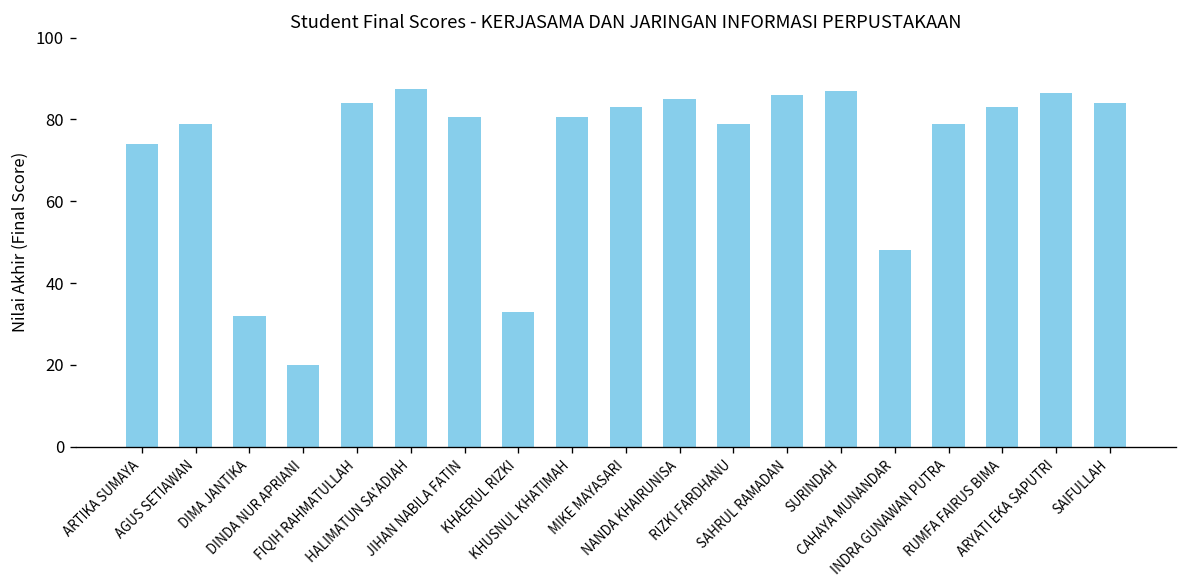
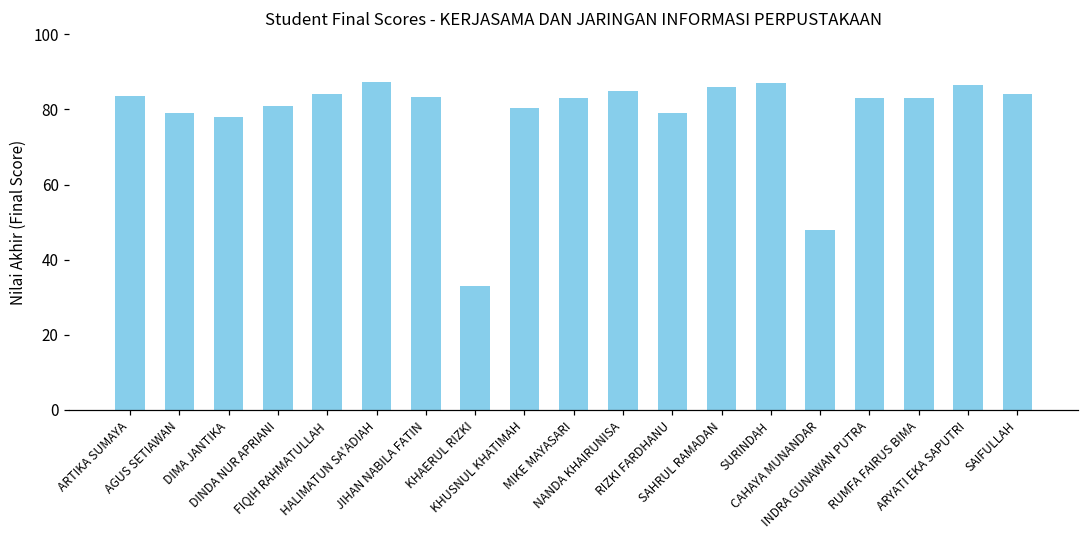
  {
-   "ARTIKA SUMAYA": 74,
+   "ARTIKA SUMAYA": 84,
    "AGUS SETIAWAN": 79,
-   "DIMA JANTIKA": 32,
-   "DINDA NUR APRIANI": 20,
+   "DIMA JANTIKA": 78,
+   "DINDA NUR APRIANI": 81,
    "FIQIH RAHMATULLAH": 84,
    "HALIMATUN SA'ADIAH": 87,
-   "JIHAN NABILA FATIN": 81,
+   "JIHAN NABILA FATIN": 83,
    "KHAERUL RIZKI": 33,
    "KHUSNUL KHATIMAH": 81,
    "MIKE MAYASARI": 83,
    "NANDA KHAIRUNISA": 85,
    "RIZKI FARDHANU": 79,
    "SAHRUL RAMADAN": 86,
    "SURINDAH": 87,
    "CAHAYA MUNANDAR": 48,
-   "INDRA GUNAWAN PUTRA": 79,
+   "INDRA GUNAWAN PUTRA": 83,
    "RUMFA FAIRUS BIMA": 83,
    "ARYATI EKA SAPUTRI": 86,
    "SAIFULLAH": 84
  }
